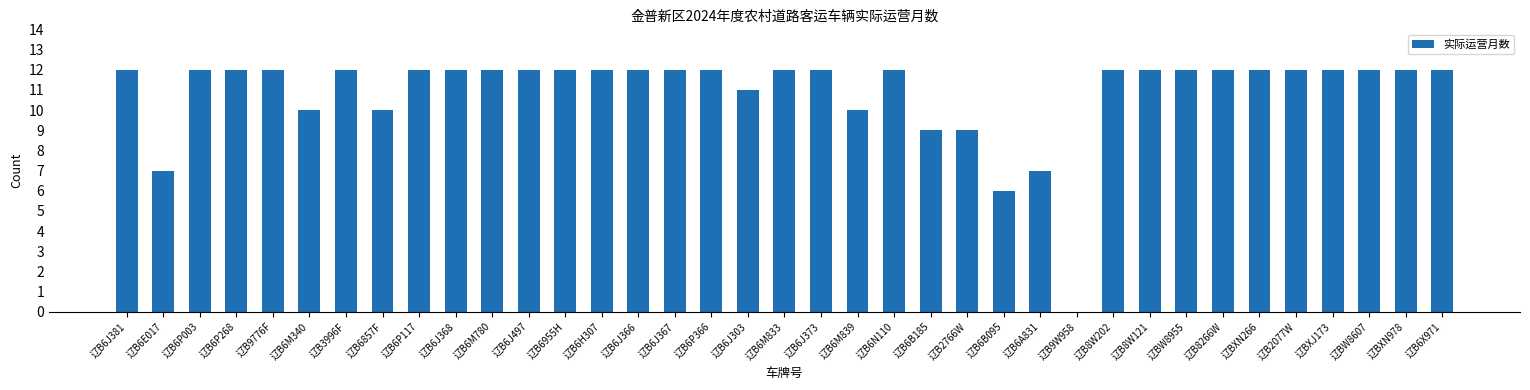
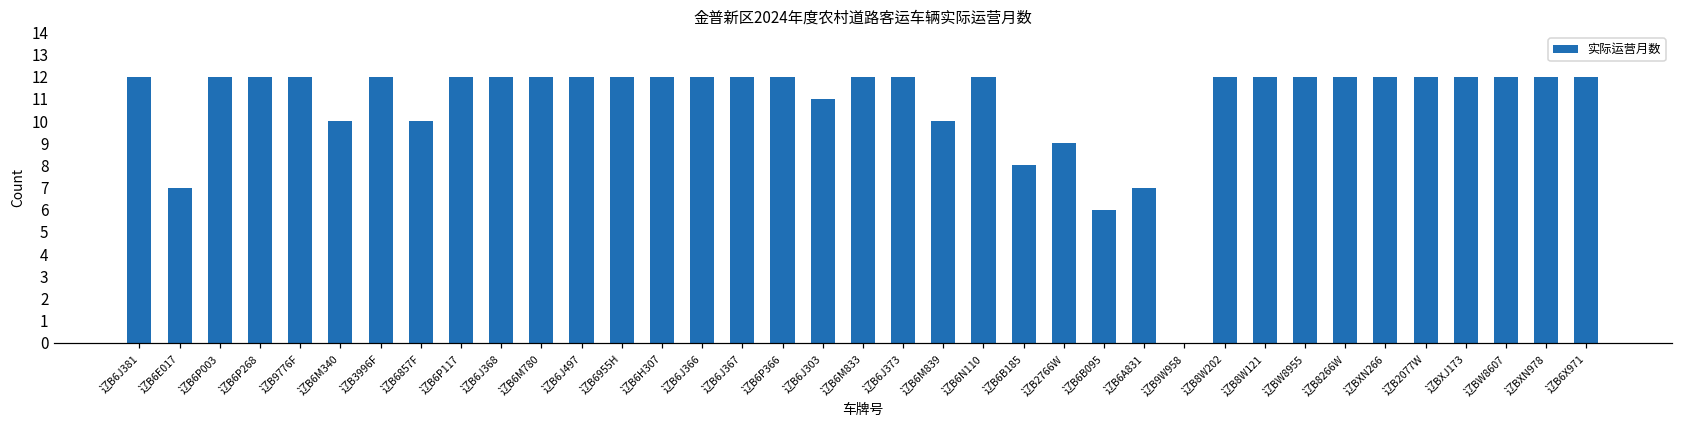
  {
    "辽B6J381": 12,
    "辽B6E017": 7,
    "辽B6P003": 12,
    "辽B6P268": 12,
    "辽B9776F": 12,
    "辽B6M340": 10,
    "辽B3996F": 12,
    "辽B6857F": 10,
    "辽B6P117": 12,
    "辽B6J368": 12,
    "辽B6M780": 12,
    "辽B6J497": 12,
    "辽B6955H": 12,
    "辽B6H307": 12,
    "辽B6J366": 12,
    "辽B6J367": 12,
    "辽B6P366": 12,
    "辽B6J303": 11,
    "辽B6M833": 12,
    "辽B6J373": 12,
    "辽B6M839": 10,
    "辽B6N110": 12,
-   "辽B6B185": 9,
+   "辽B6B185": 8,
    "辽B2766W": 9,
    "辽B6B095": 6,
    "辽B6A831": 7,
    "辽B9W958": 0,
    "辽B8W202": 12,
    "辽B8W121": 12,
    "辽BW8955": 12,
    "辽B8266W": 12,
    "辽BXN266": 12,
    "辽B2077W": 12,
    "辽BXJ173": 12,
    "辽BW8607": 12,
    "辽BXN978": 12,
    "辽B6X971": 12
  }
